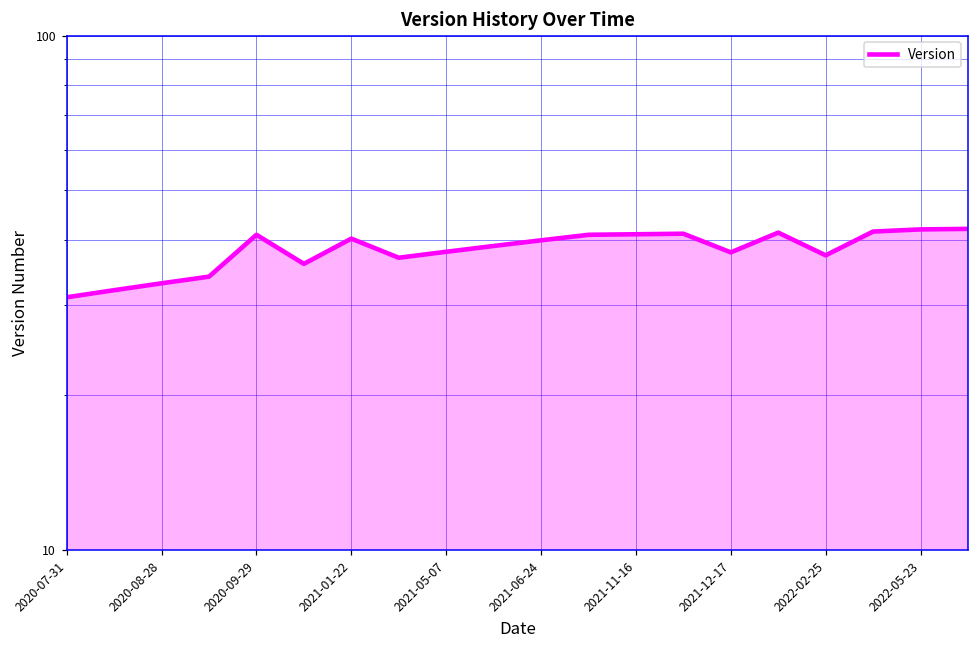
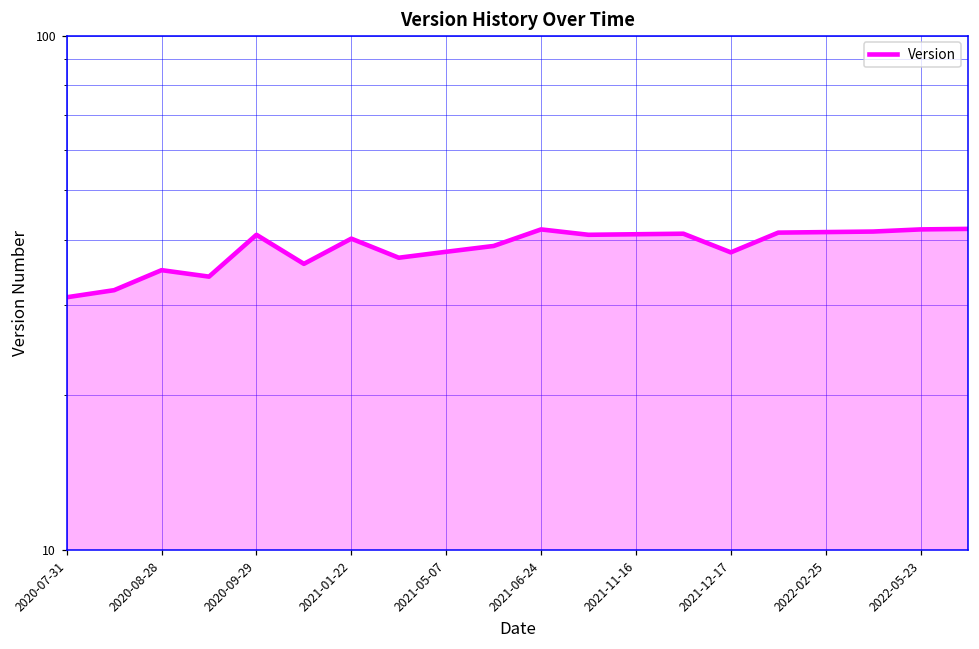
  {
    "2020-07-31": 31,
-   "2020-08-28": 33,
+   "2020-08-28": 35,
    "2020-09-29": 41,
    "2021-01-22": 40,
    "2021-05-07": 38,
-   "2021-06-24": 40,
+   "2021-06-24": 42,
    "2021-11-16": 41,
    "2021-12-17": 38,
-   "2022-02-25": 37,
+   "2022-02-25": 42,
    "2022-05-23": 42
  }
